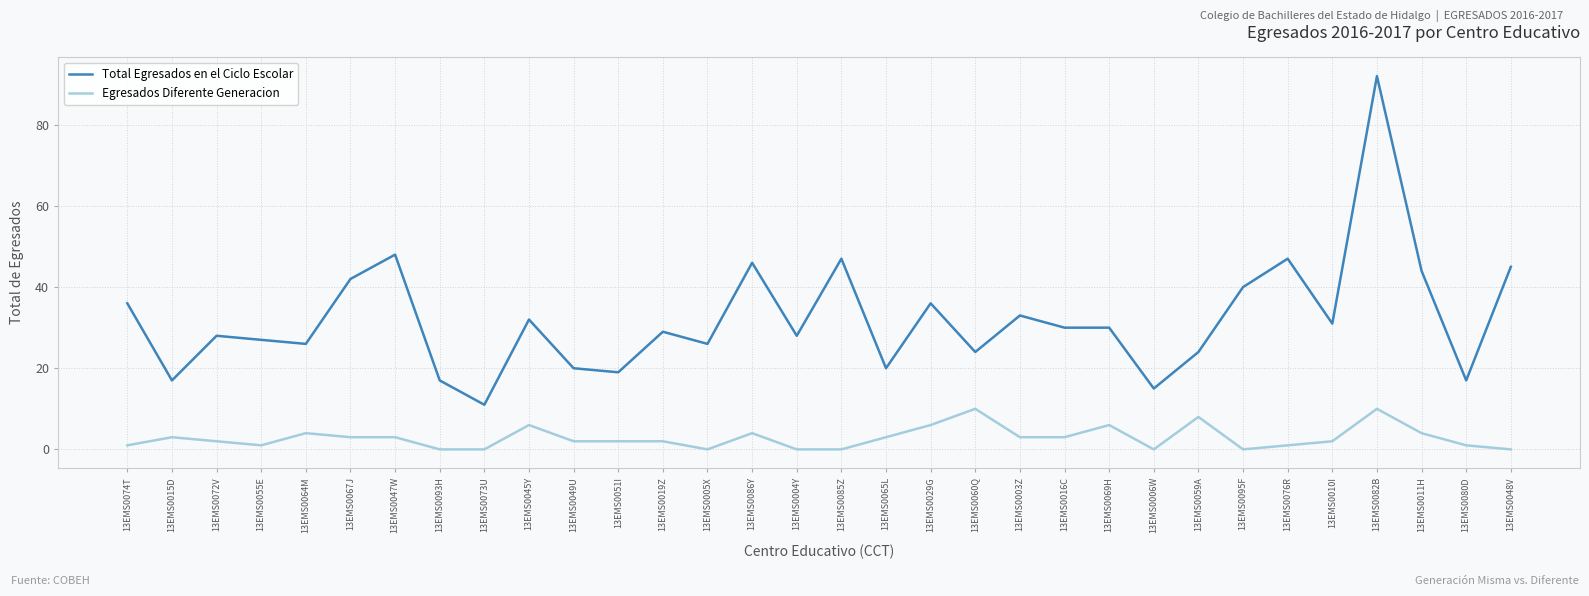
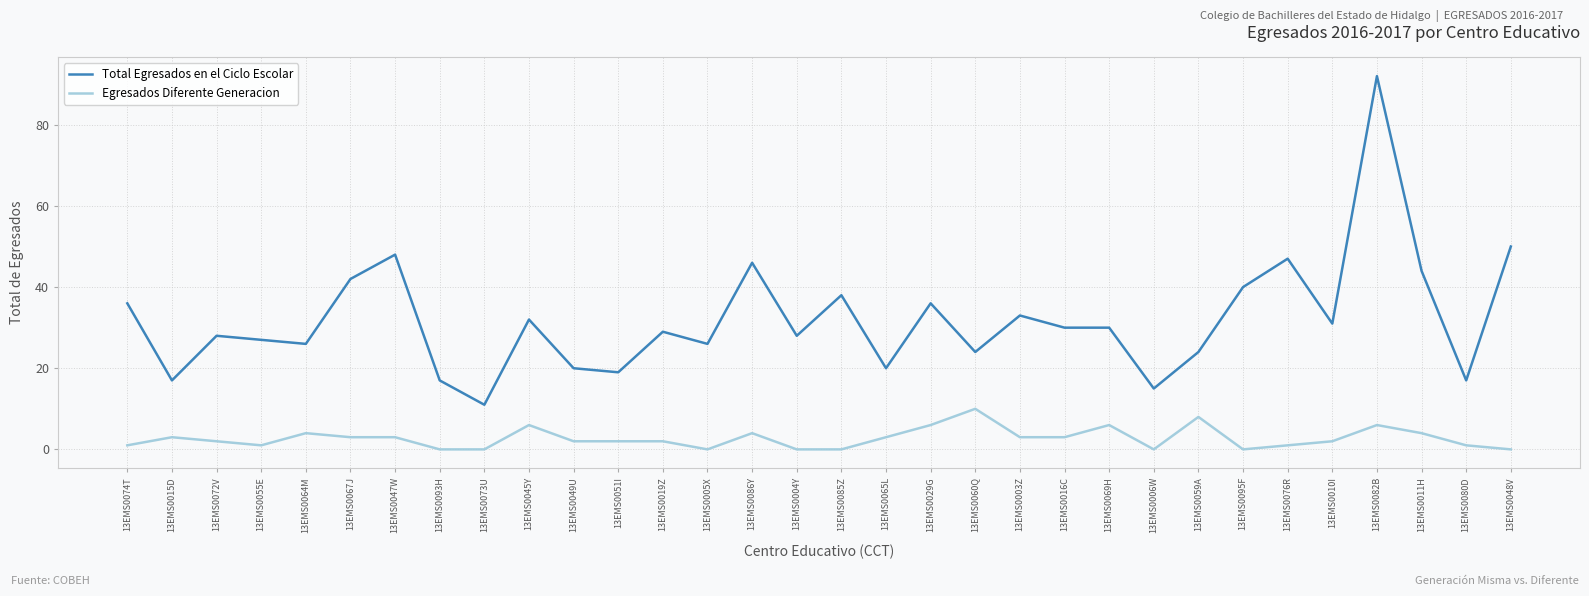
  {
    "Total Egresados en el Ciclo Escolar": {
      "13EMS0074T": 36,
      "13EMS0015D": 17,
      "13EMS0072V": 28,
      "13EMS0055E": 27,
      "13EMS0064M": 26,
      "13EMS0067J": 42,
      "13EMS0047W": 48,
      "13EMS0093H": 17,
      "13EMS0073U": 11,
      "13EMS0045Y": 32,
      "13EMS0049U": 20,
      "13EMS0051I": 19,
      "13EMS0019Z": 29,
      "13EMS0005X": 26,
      "13EMS0086Y": 46,
      "13EMS0004Y": 28,
-     "13EMS0085Z": 47,
+     "13EMS0085Z": 38,
      "13EMS0065L": 20,
      "13EMS0029G": 36,
      "13EMS0060Q": 24,
      "13EMS0003Z": 33,
      "13EMS0016C": 30,
      "13EMS0069H": 30,
      "13EMS0006W": 15,
      "13EMS0059A": 24,
      "13EMS0095F": 40,
      "13EMS0076R": 47,
      "13EMS0010I": 31,
      "13EMS0082B": 92,
      "13EMS0011H": 44,
      "13EMS0080D": 17,
-     "13EMS0048V": 45
+     "13EMS0048V": 50
    },
    "Egresados Diferente Generacion": {
      "13EMS0074T": 1,
      "13EMS0015D": 3,
      "13EMS0072V": 2,
      "13EMS0055E": 1,
      "13EMS0064M": 4,
      "13EMS0067J": 3,
      "13EMS0047W": 3,
      "13EMS0093H": 0,
      "13EMS0073U": 0,
      "13EMS0045Y": 6,
      "13EMS0049U": 2,
      "13EMS0051I": 2,
      "13EMS0019Z": 2,
      "13EMS0005X": 0,
      "13EMS0086Y": 4,
      "13EMS0004Y": 0,
      "13EMS0085Z": 0,
      "13EMS0065L": 3,
      "13EMS0029G": 6,
      "13EMS0060Q": 10,
      "13EMS0003Z": 3,
      "13EMS0016C": 3,
      "13EMS0069H": 6,
      "13EMS0006W": 0,
      "13EMS0059A": 8,
      "13EMS0095F": 0,
      "13EMS0076R": 1,
      "13EMS0010I": 2,
-     "13EMS0082B": 10,
+     "13EMS0082B": 6,
      "13EMS0011H": 4,
      "13EMS0080D": 1,
      "13EMS0048V": 0
    }
  }
